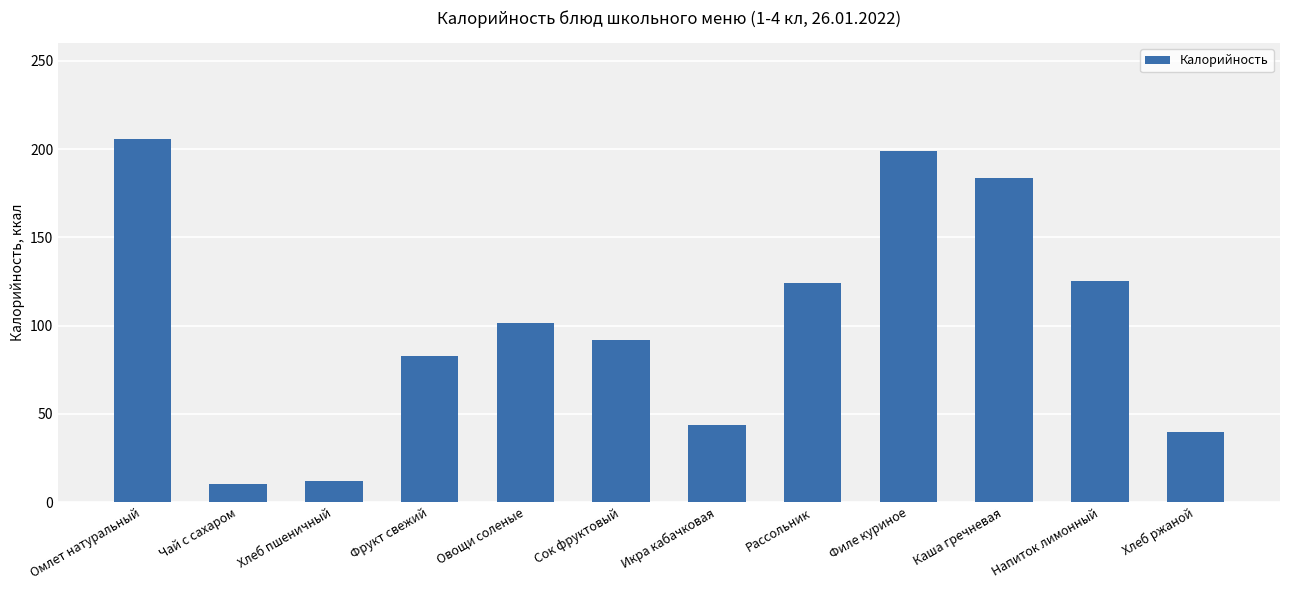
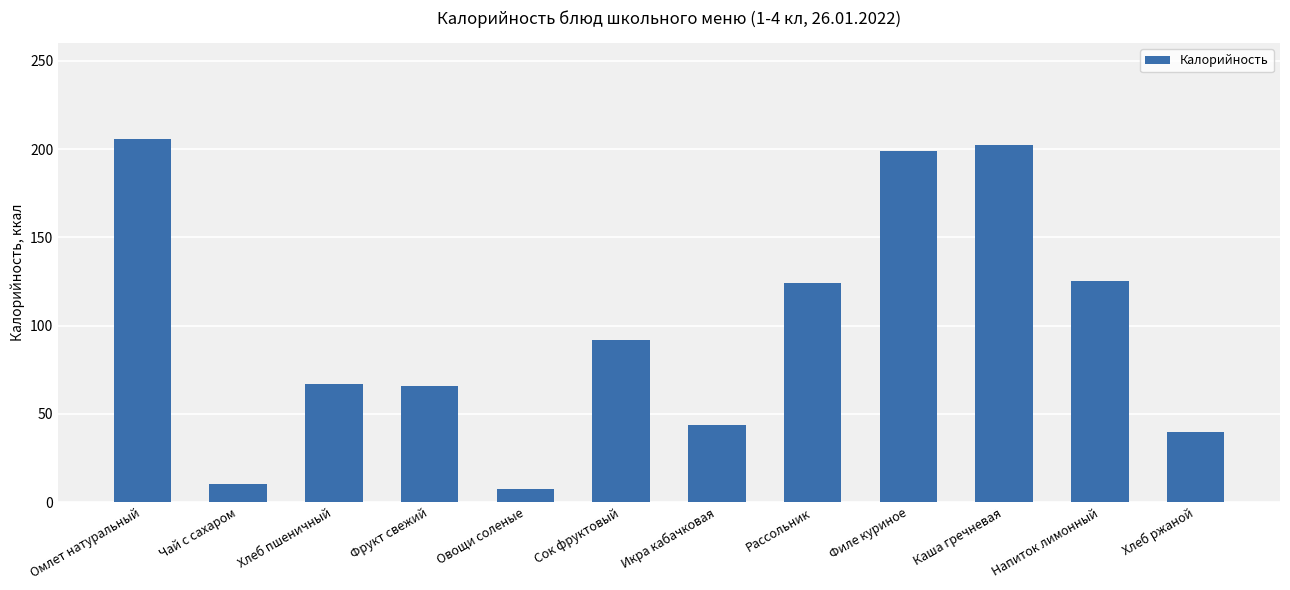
  {
    "Омлет натуральный": 206,
    "Чай с сахаром": 10,
-   "Хлеб пшеничный": 12,
-   "Фрукт свежий": 83,
-   "Овощи соленые": 102,
+   "Хлеб пшеничный": 67,
+   "Фрукт свежий": 66,
+   "Овощи соленые": 7,
    "Сок фруктовый": 92,
    "Икра кабачковая": 44,
    "Рассольник": 124,
    "Филе куриное": 199,
-   "Каша гречневая": 184,
+   "Каша гречневая": 202,
    "Напиток лимонный": 125,
    "Хлеб ржаной": 40
  }
